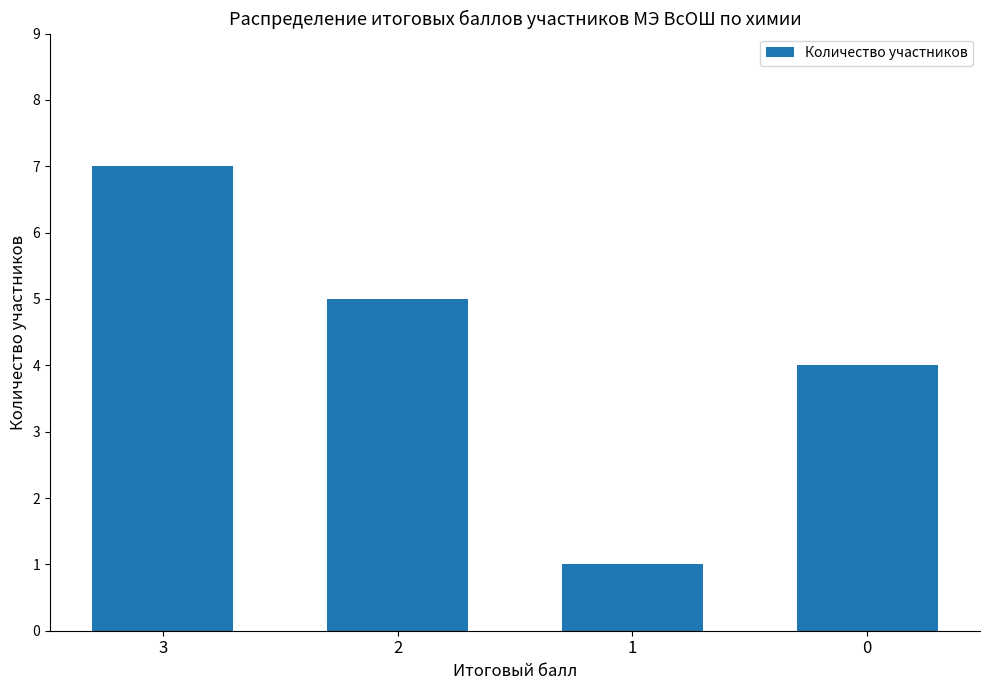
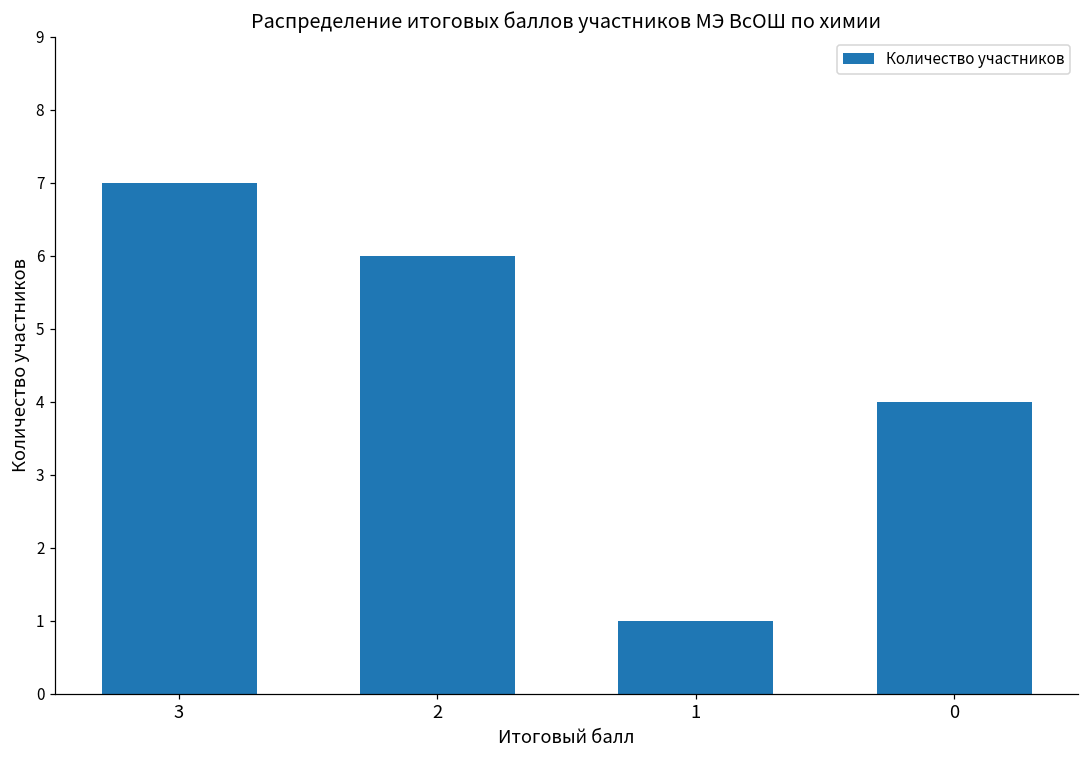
  {
    "3": 7,
-   "2": 5,
+   "2": 6,
    "1": 1,
    "0": 4
  }
